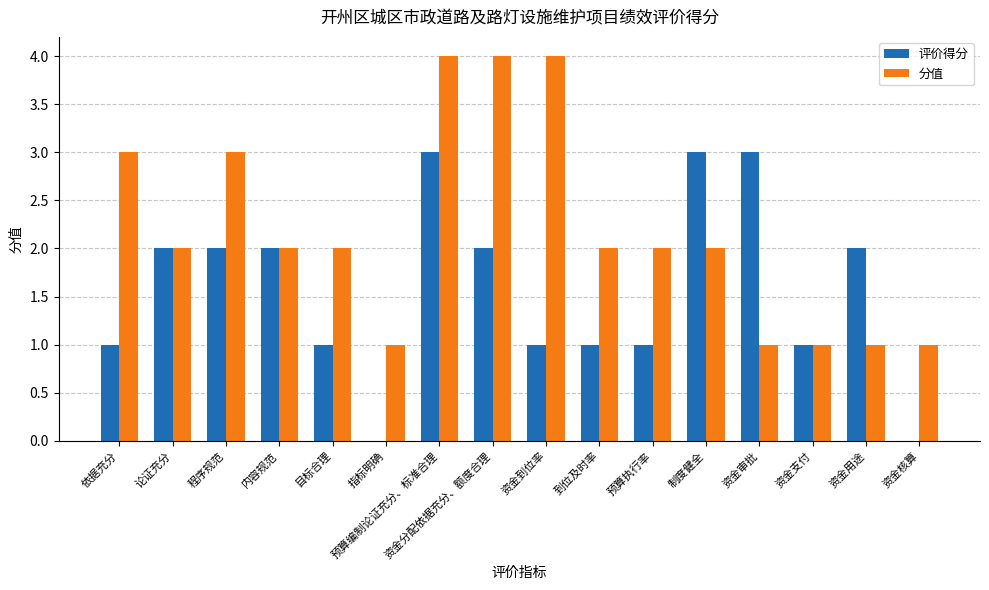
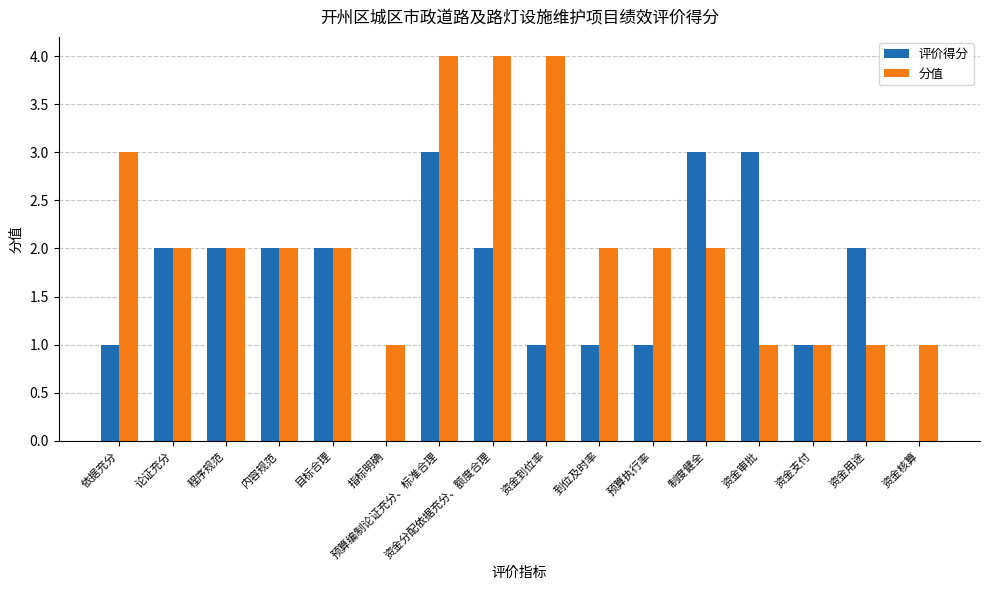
  {
    "评价得分": {
      "依据充分": 1,
      "论证充分": 2,
      "程序规范": 2,
      "内容规范": 2,
-     "目标合理": 1,
+     "目标合理": 2,
      "指标明确": 0,
      "预算编制论证充分、标准合理": 3,
      "资金分配依据充分、额度合理": 2,
      "资金到位率": 1,
      "到位及时率": 1,
      "预算执行率": 1,
      "制度健全": 3,
      "资金审批": 3,
      "资金支付": 1,
      "资金用途": 2,
      "资金核算": 0
    },
    "分值": {
      "依据充分": 3,
      "论证充分": 2,
-     "程序规范": 3,
+     "程序规范": 2,
      "内容规范": 2,
      "目标合理": 2,
      "指标明确": 1,
      "预算编制论证充分、标准合理": 4,
      "资金分配依据充分、额度合理": 4,
      "资金到位率": 4,
      "到位及时率": 2,
      "预算执行率": 2,
      "制度健全": 2,
      "资金审批": 1,
      "资金支付": 1,
      "资金用途": 1,
      "资金核算": 1
    }
  }
